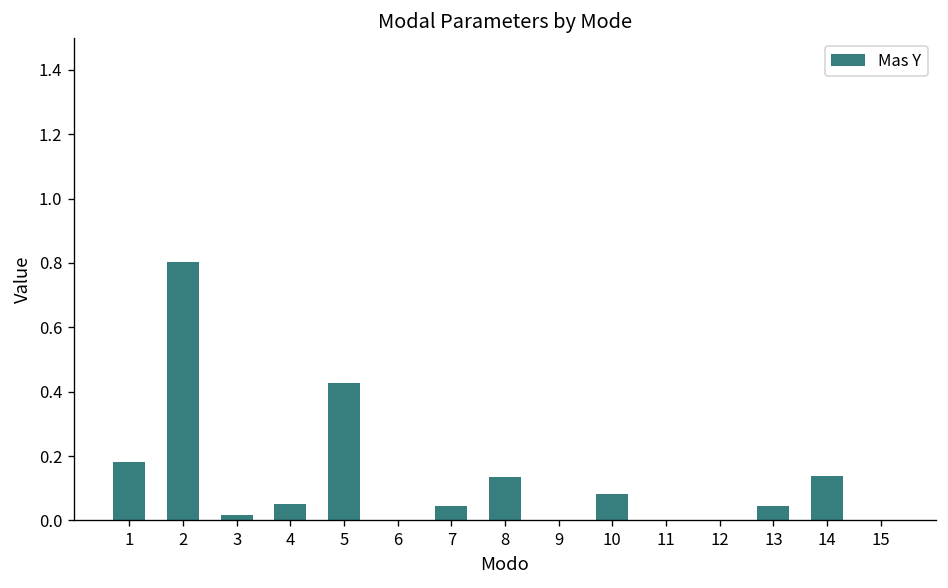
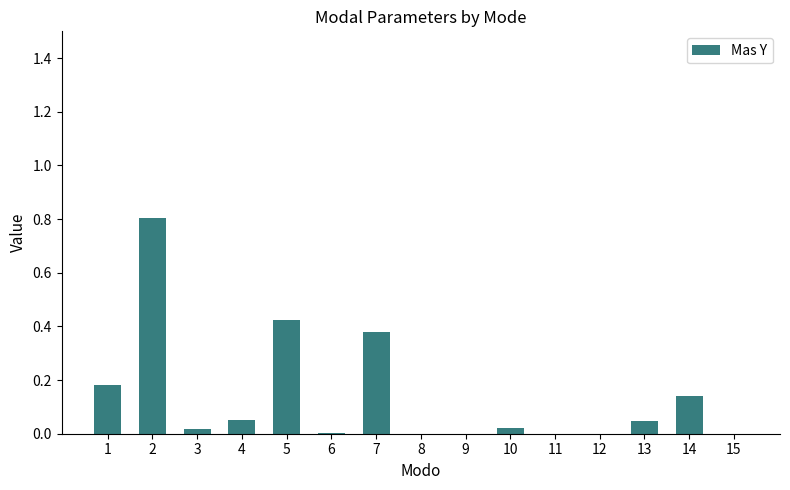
  {
    "1": 0.18,
    "2": 0.80,
    "3": 0.02,
    "4": 0.05,
    "5": 0.43,
-   "7": 0.04,
-   "8": 0.13,
-   "10": 0.08,
+   "7": 0.38,
+   "8": 0.00,
+   "10": 0.02,
    "13": 0.05,
    "14": 0.14
  }
